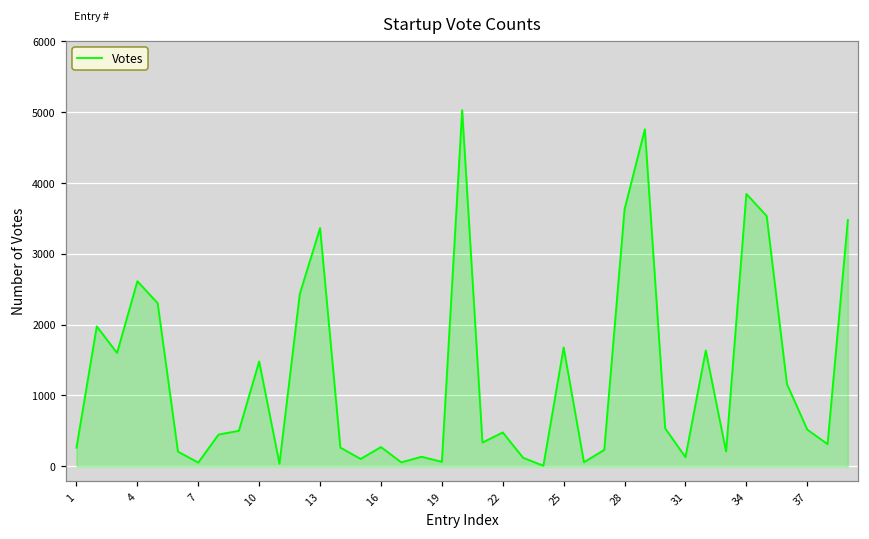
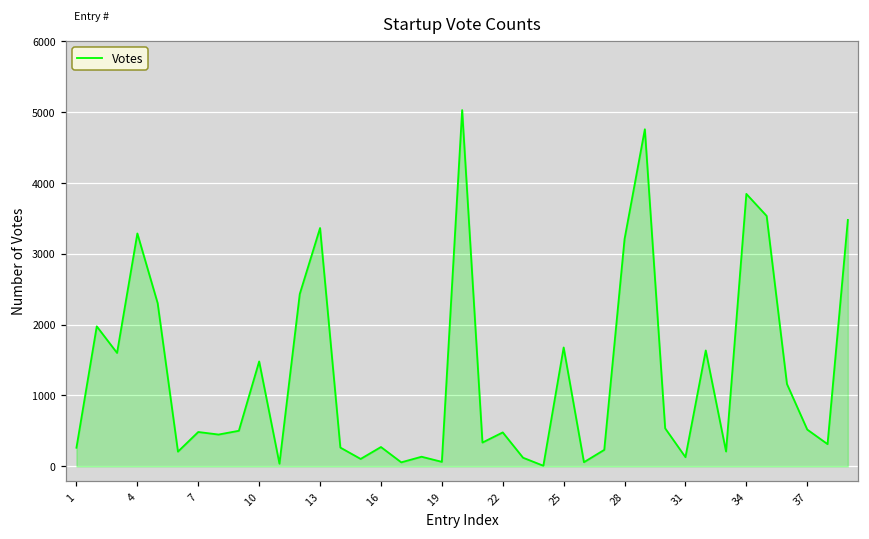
  {
    "1": 300,
-   "4": 2600,
-   "7": 100,
+   "4": 3300,
+   "7": 500,
    "10": 1500,
    "13": 3400,
    "16": 300,
    "19": 100,
    "22": 500,
    "25": 1700,
-   "28": 3600,
+   "28": 3200,
    "31": 100,
    "34": 3800,
    "37": 500
  }
